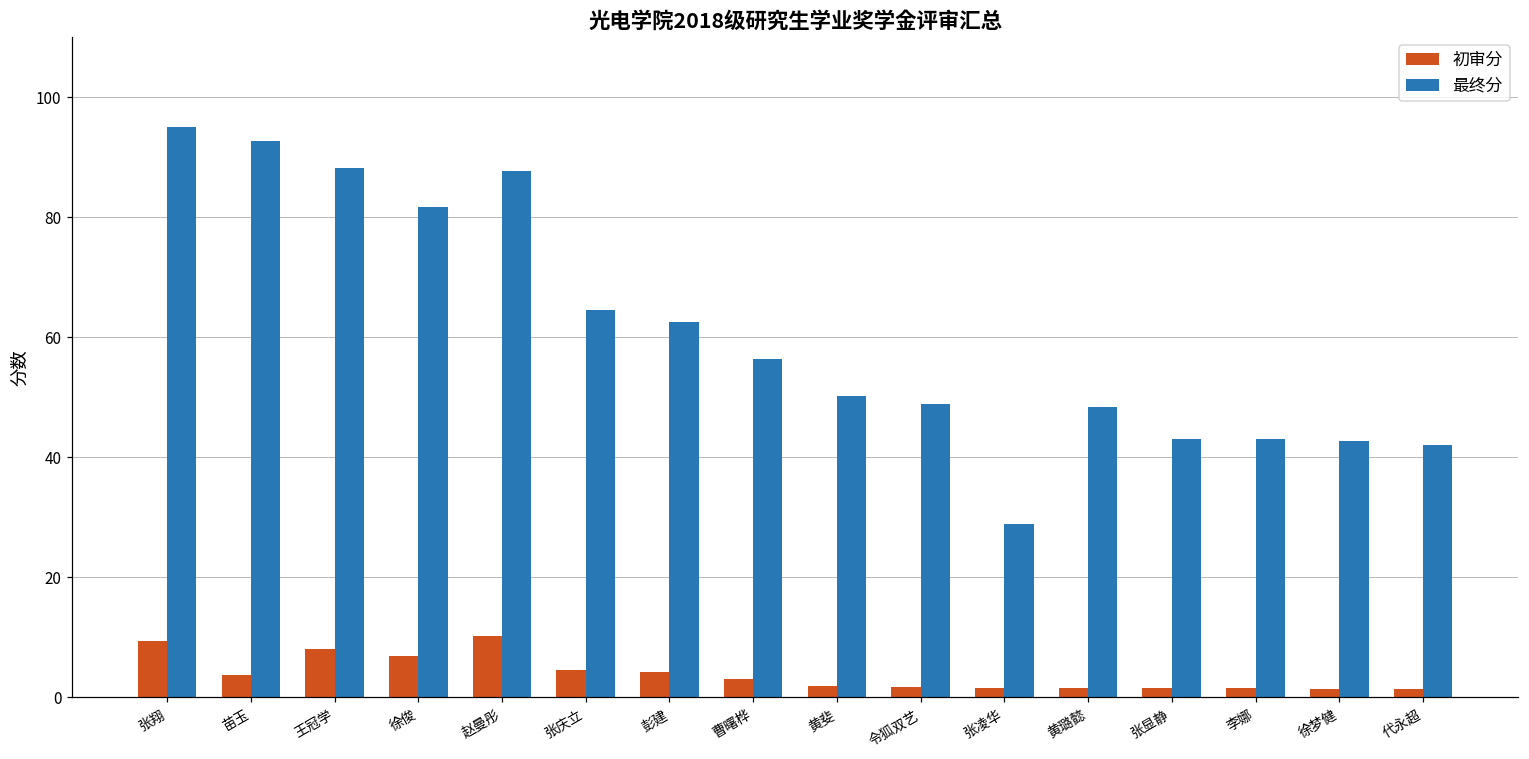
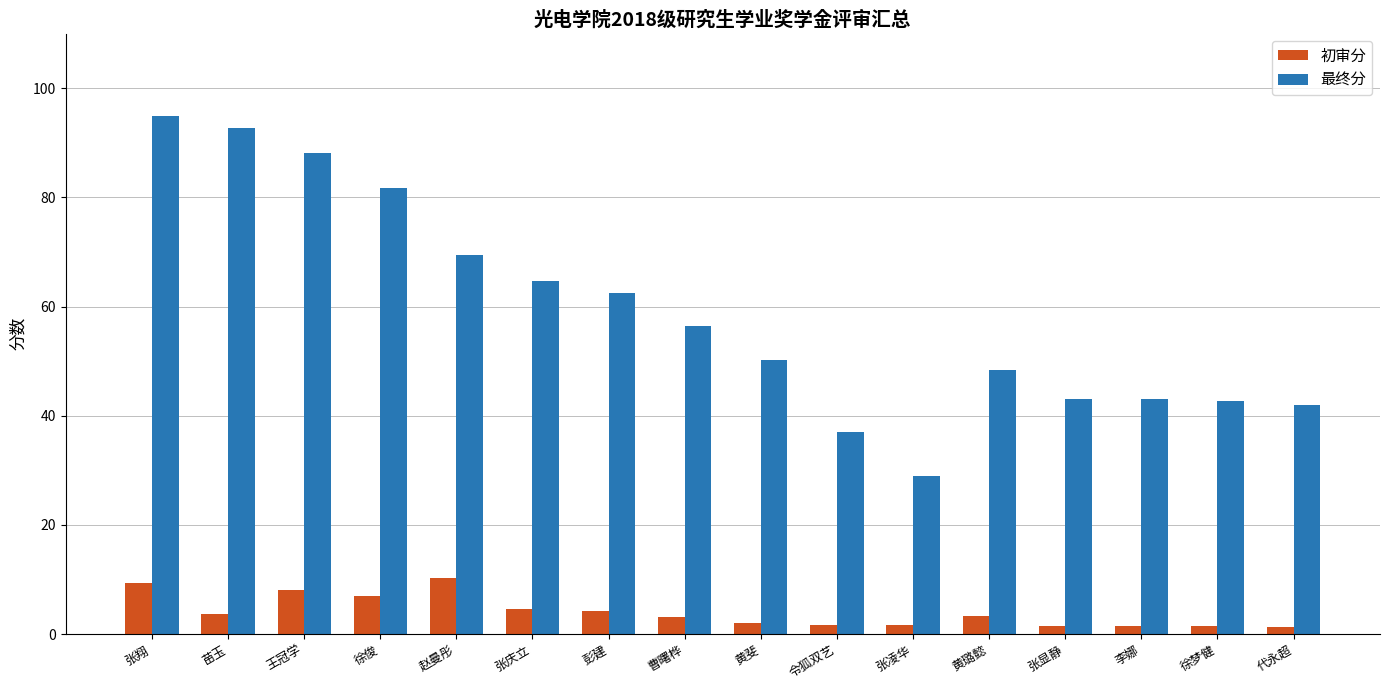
  {
    "初审分": {
      "张翔": 9,
      "苗玉": 4,
      "王冠学": 8,
      "徐俊": 7,
      "赵曼彤": 10,
      "张庆立": 5,
      "彭建": 4,
      "曹曙桦": 3,
      "黄斐": 2,
      "令狐双艺": 2,
      "张凌华": 2,
-     "黄璐懿": 2,
+     "黄璐懿": 3,
      "张显静": 2,
      "李娜": 2,
      "徐梦健": 1,
      "代永超": 1
    },
    "最终分": {
      "张翔": 95,
      "苗玉": 93,
      "王冠学": 88,
      "徐俊": 82,
-     "赵曼彤": 88,
+     "赵曼彤": 70,
      "张庆立": 65,
      "彭建": 62,
      "曹曙桦": 56,
      "黄斐": 50,
-     "令狐双艺": 49,
+     "令狐双艺": 37,
      "张凌华": 29,
      "黄璐懿": 48,
      "张显静": 43,
      "李娜": 43,
      "徐梦健": 43,
      "代永超": 42
    }
  }
